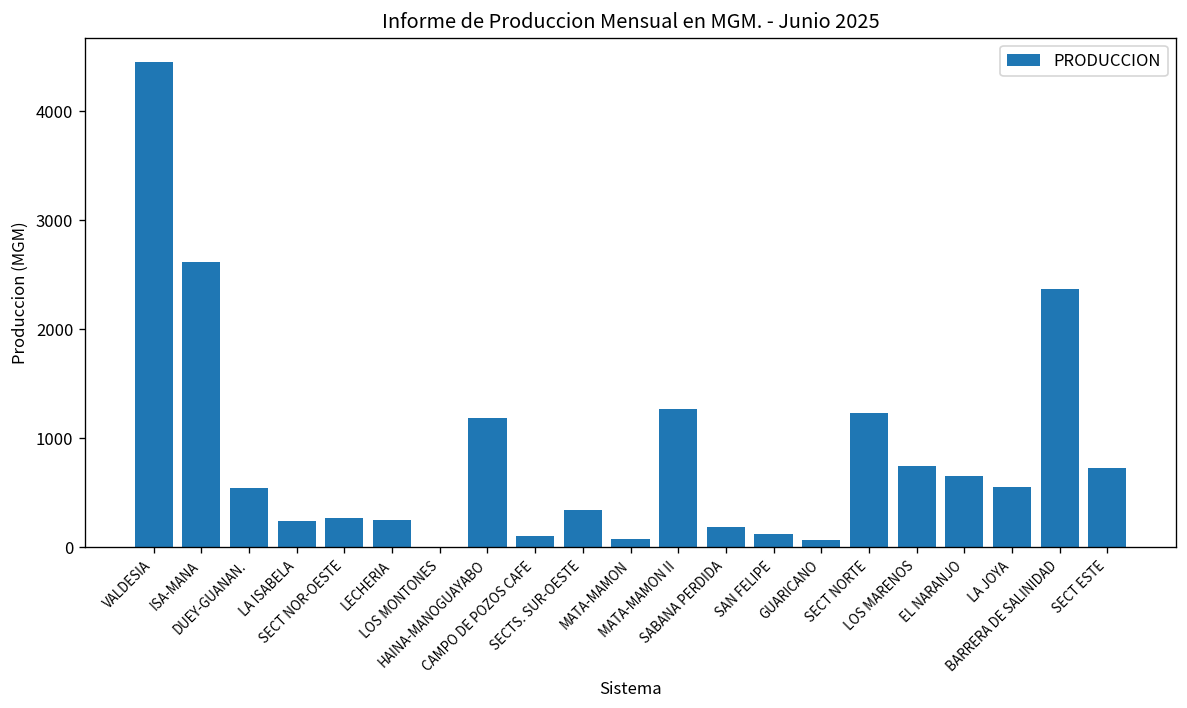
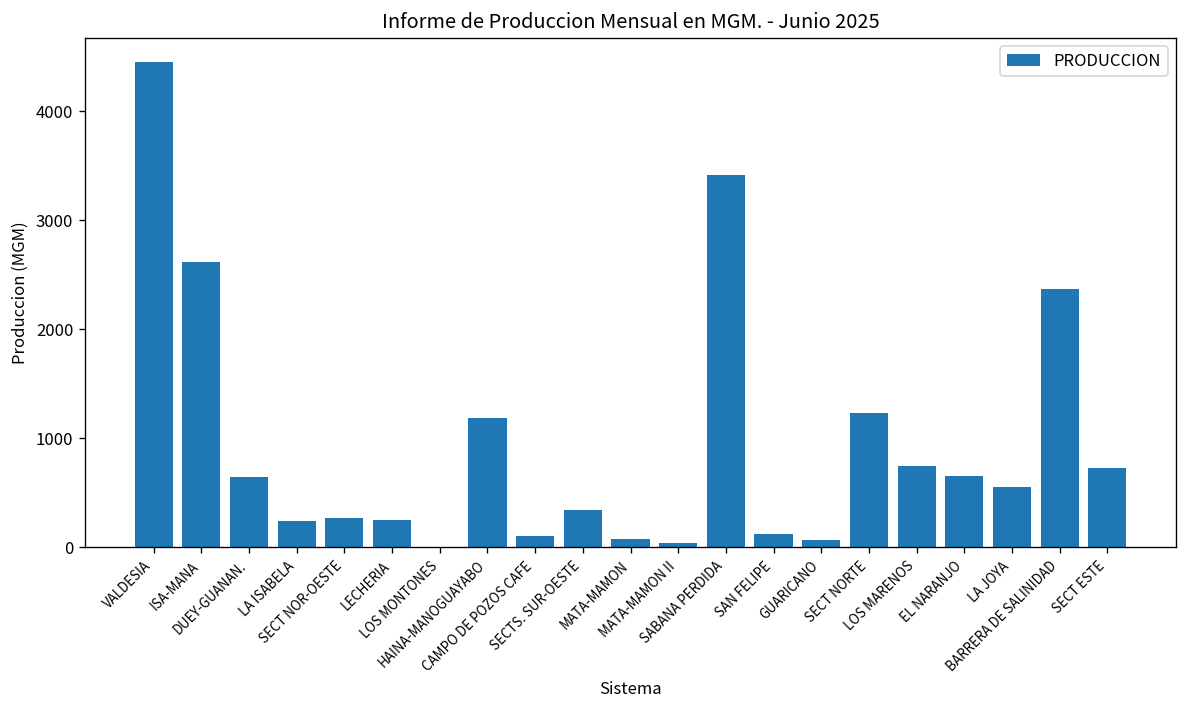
  {
    "VALDESIA": 4500,
    "ISA-MANA": 2600,
-   "DUEY-GUANAN.": 500,
+   "DUEY-GUANAN.": 600,
    "LA ISABELA": 200,
    "SECT NOR-OESTE": 300,
    "LECHERIA": 200,
    "LOS MONTONES": 0,
    "HAINA-MANOGUAYABO": 1200,
    "CAMPO DE POZOS CAFE": 100,
    "SECTS. SUR-OESTE": 300,
    "MATA-MAMON": 100,
-   "MATA-MAMON II": 1300,
-   "SABANA PERDIDA": 200,
+   "MATA-MAMON II": 0,
+   "SABANA PERDIDA": 3400,
    "SAN FELIPE": 100,
    "GUARICANO": 100,
    "SECT NORTE": 1200,
    "LOS MARENOS": 700,
    "EL NARANJO": 700,
    "LA JOYA": 600,
    "BARRERA DE SALINIDAD": 2400,
    "SECT ESTE": 700
  }
